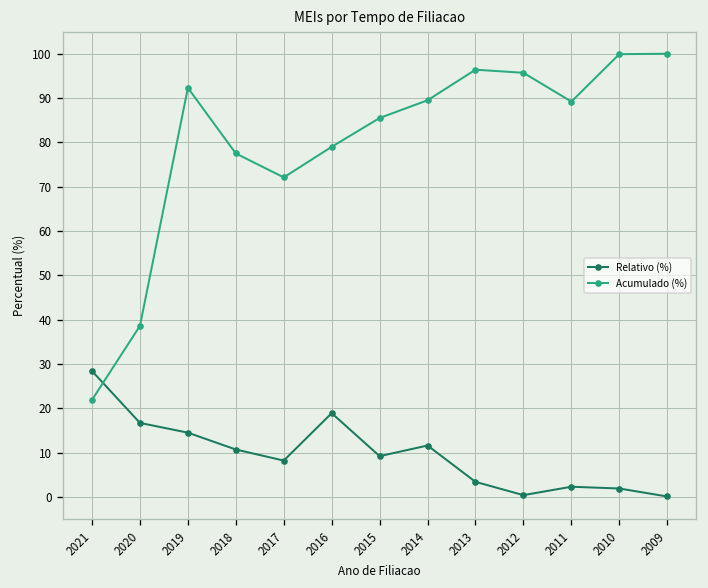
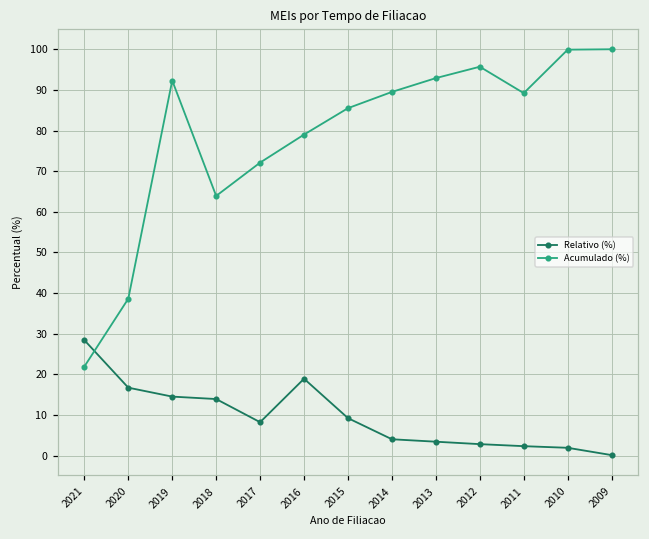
  {
    "Relativo (%)": {
      "2021": 28,
      "2020": 17,
      "2019": 15,
-     "2018": 11,
+     "2018": 14,
      "2017": 8,
      "2016": 19,
      "2015": 9,
-     "2014": 12,
+     "2014": 4,
      "2013": 3,
-     "2012": 0,
+     "2012": 3,
      "2011": 2,
      "2010": 2,
      "2009": 0
    },
    "Acumulado (%)": {
      "2021": 22,
      "2020": 39,
      "2019": 92,
-     "2018": 78,
+     "2018": 64,
      "2017": 72,
      "2016": 79,
      "2015": 86,
      "2014": 90,
-     "2013": 96,
+     "2013": 93,
      "2012": 96,
      "2011": 89,
      "2010": 100,
      "2009": 100
    }
  }
